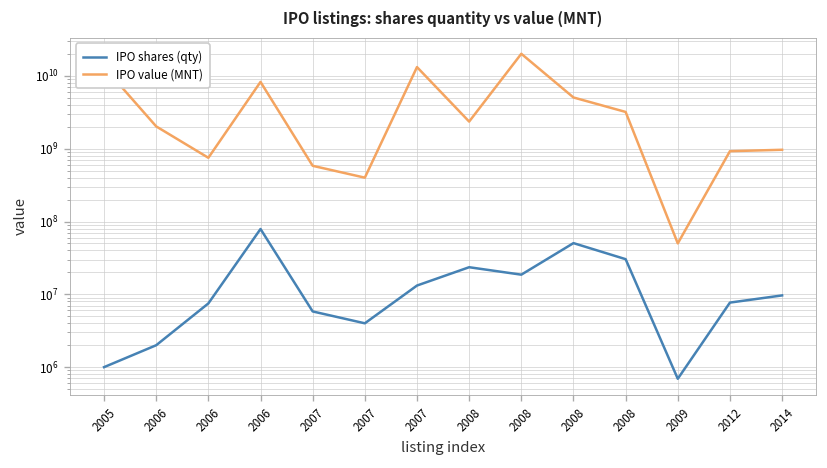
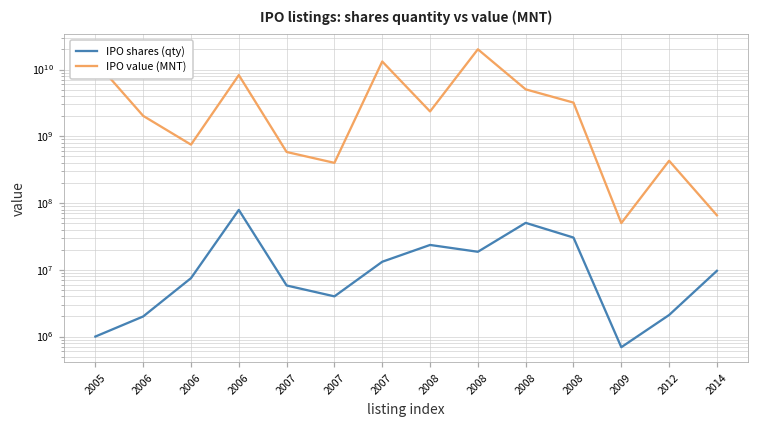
  {
    "IPO shares (qty)": {
      "2005": 1000000,
      "2009": 700000,
-     "2012": 8000000,
+     "2012": 2100000,
      "2014": 10000000
    },
    "IPO value (MNT)": {
      "2009": 50000000,
-     "2012": 900000000,
-     "2014": 1000000000
+     "2012": 400000000,
+     "2014": 70000000
    }
  }
